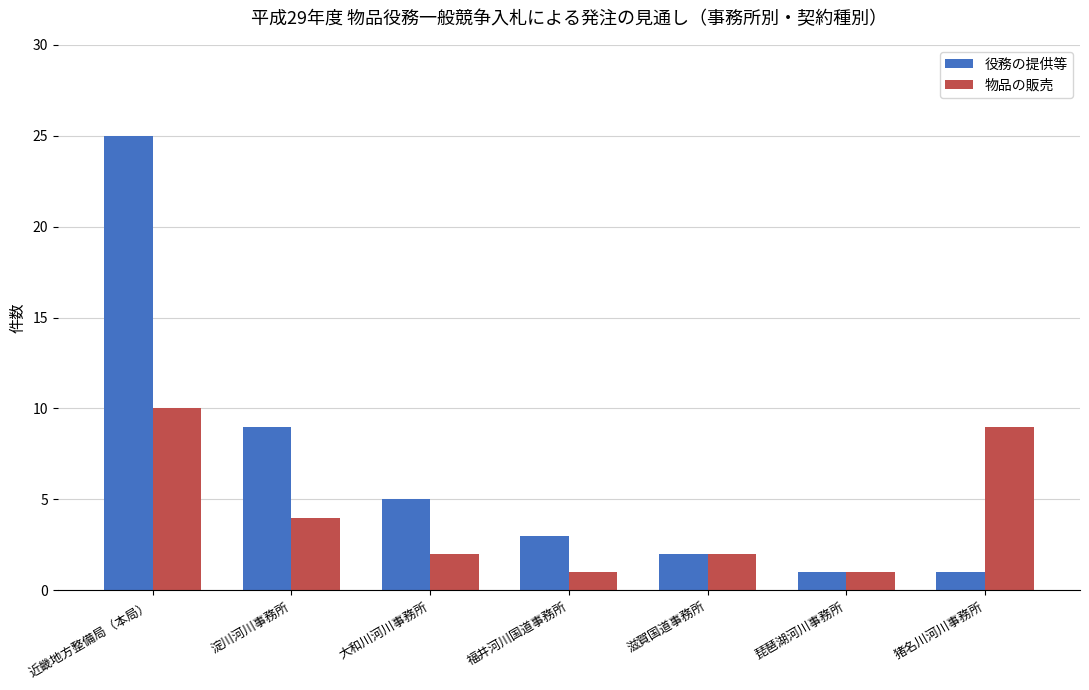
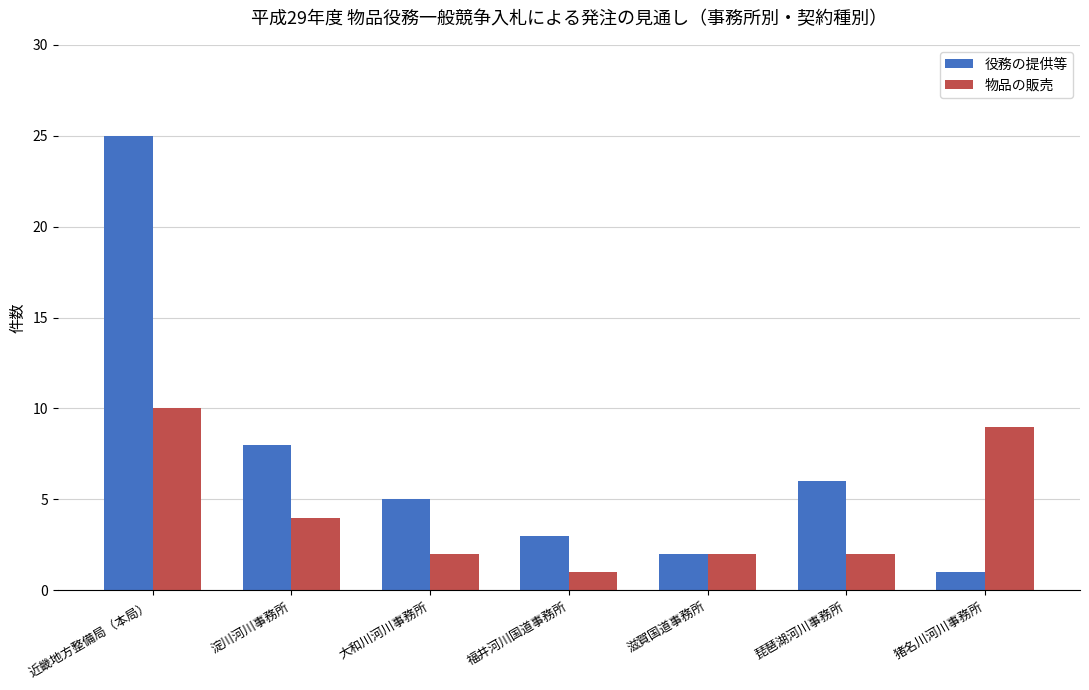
  {
    "役務の提供等": {
      "近畿地方整備局（本局）": 25,
-     "淀川河川事務所": 9,
+     "淀川河川事務所": 8,
      "大和川河川事務所": 5,
      "福井河川国道事務所": 3,
      "滋賀国道事務所": 2,
-     "琵琶湖河川事務所": 1,
+     "琵琶湖河川事務所": 6,
      "猪名川河川事務所": 1
    },
    "物品の販売": {
      "近畿地方整備局（本局）": 10,
      "淀川河川事務所": 4,
      "大和川河川事務所": 2,
      "福井河川国道事務所": 1,
      "滋賀国道事務所": 2,
-     "琵琶湖河川事務所": 1,
+     "琵琶湖河川事務所": 2,
      "猪名川河川事務所": 9
    }
  }
